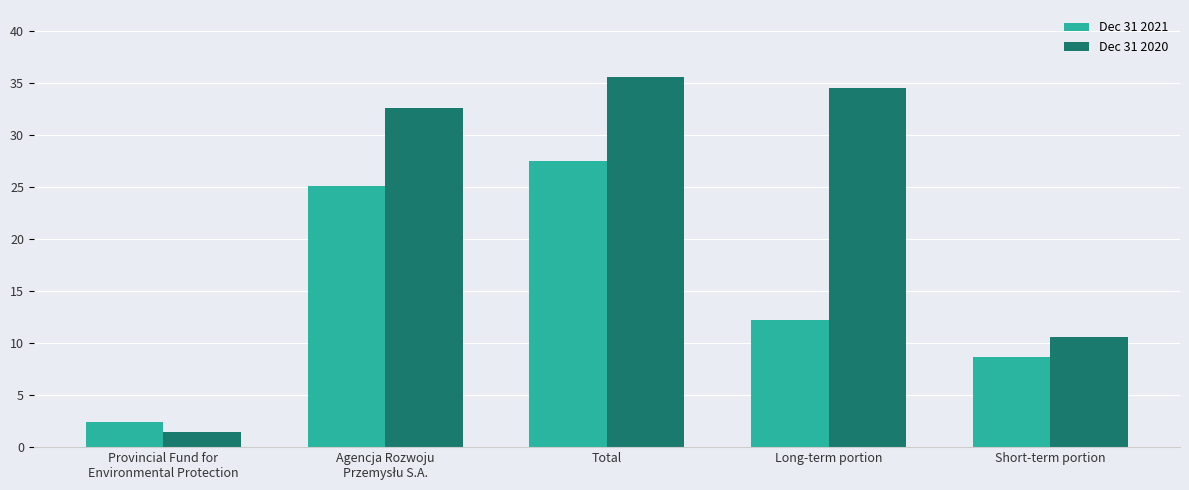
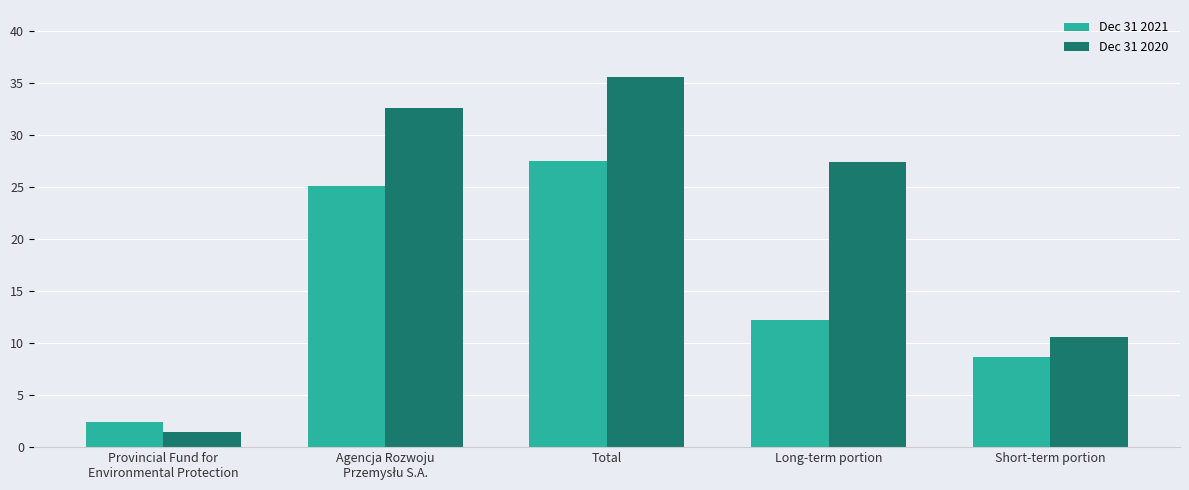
  {
    "Dec 31 2021": {
      "Provincial Fund for Environmental Protection": 2.4,
      "Agencja Rozwoju Przemysłu S.A.": 25.1,
      "Total": 27.5,
      "Long-term portion": 12.2,
      "Short-term portion": 8.7
    },
    "Dec 31 2020": {
      "Provincial Fund for Environmental Protection": 1.5,
      "Agencja Rozwoju Przemysłu S.A.": 32.6,
      "Total": 35.6,
-     "Long-term portion": 34.5,
+     "Long-term portion": 27.4,
      "Short-term portion": 10.6
    }
  }
